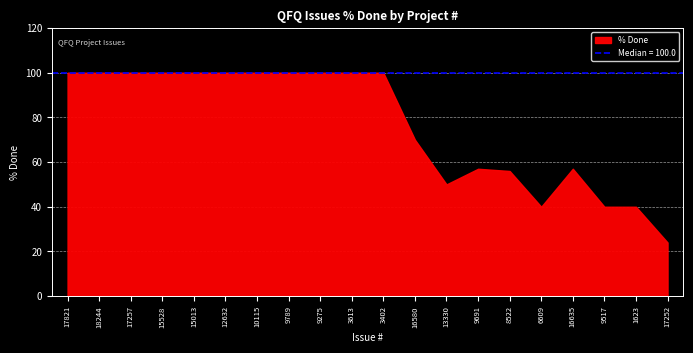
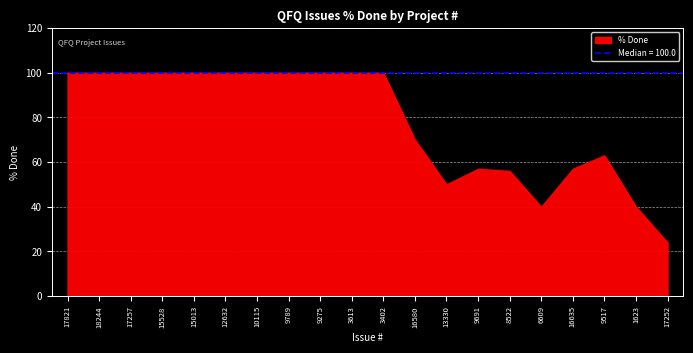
  {
    "17821": 100,
    "18244": 100,
    "17257": 100,
    "15528": 100,
    "15013": 100,
    "12632": 100,
    "10115": 100,
    "9789": 100,
    "9275": 100,
    "3613": 100,
    "3402": 100,
    "16580": 70,
    "13330": 50,
    "9691": 57,
    "8522": 56,
    "6609": 40,
    "16635": 57,
-   "9517": 40,
+   "9517": 63,
    "1623": 40,
    "17252": 24
  }
